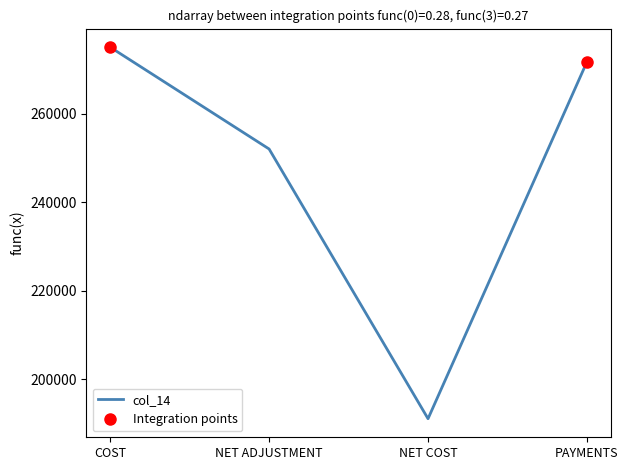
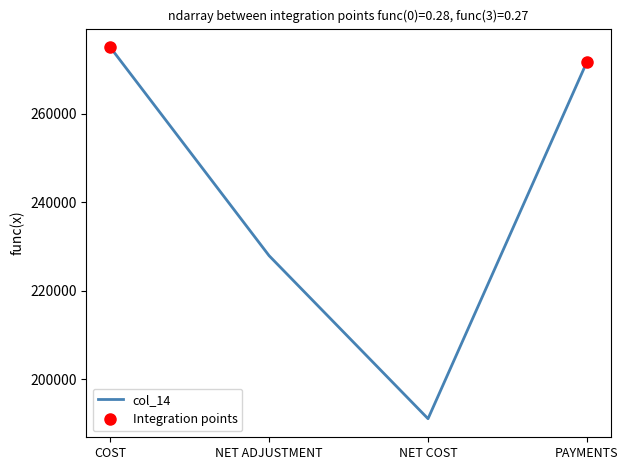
  {
    "col_14": {
-     "NET ADJUSTMENT": 252000,
+     "NET ADJUSTMENT": 228000,
      "NET COST": 191000
    }
  }
